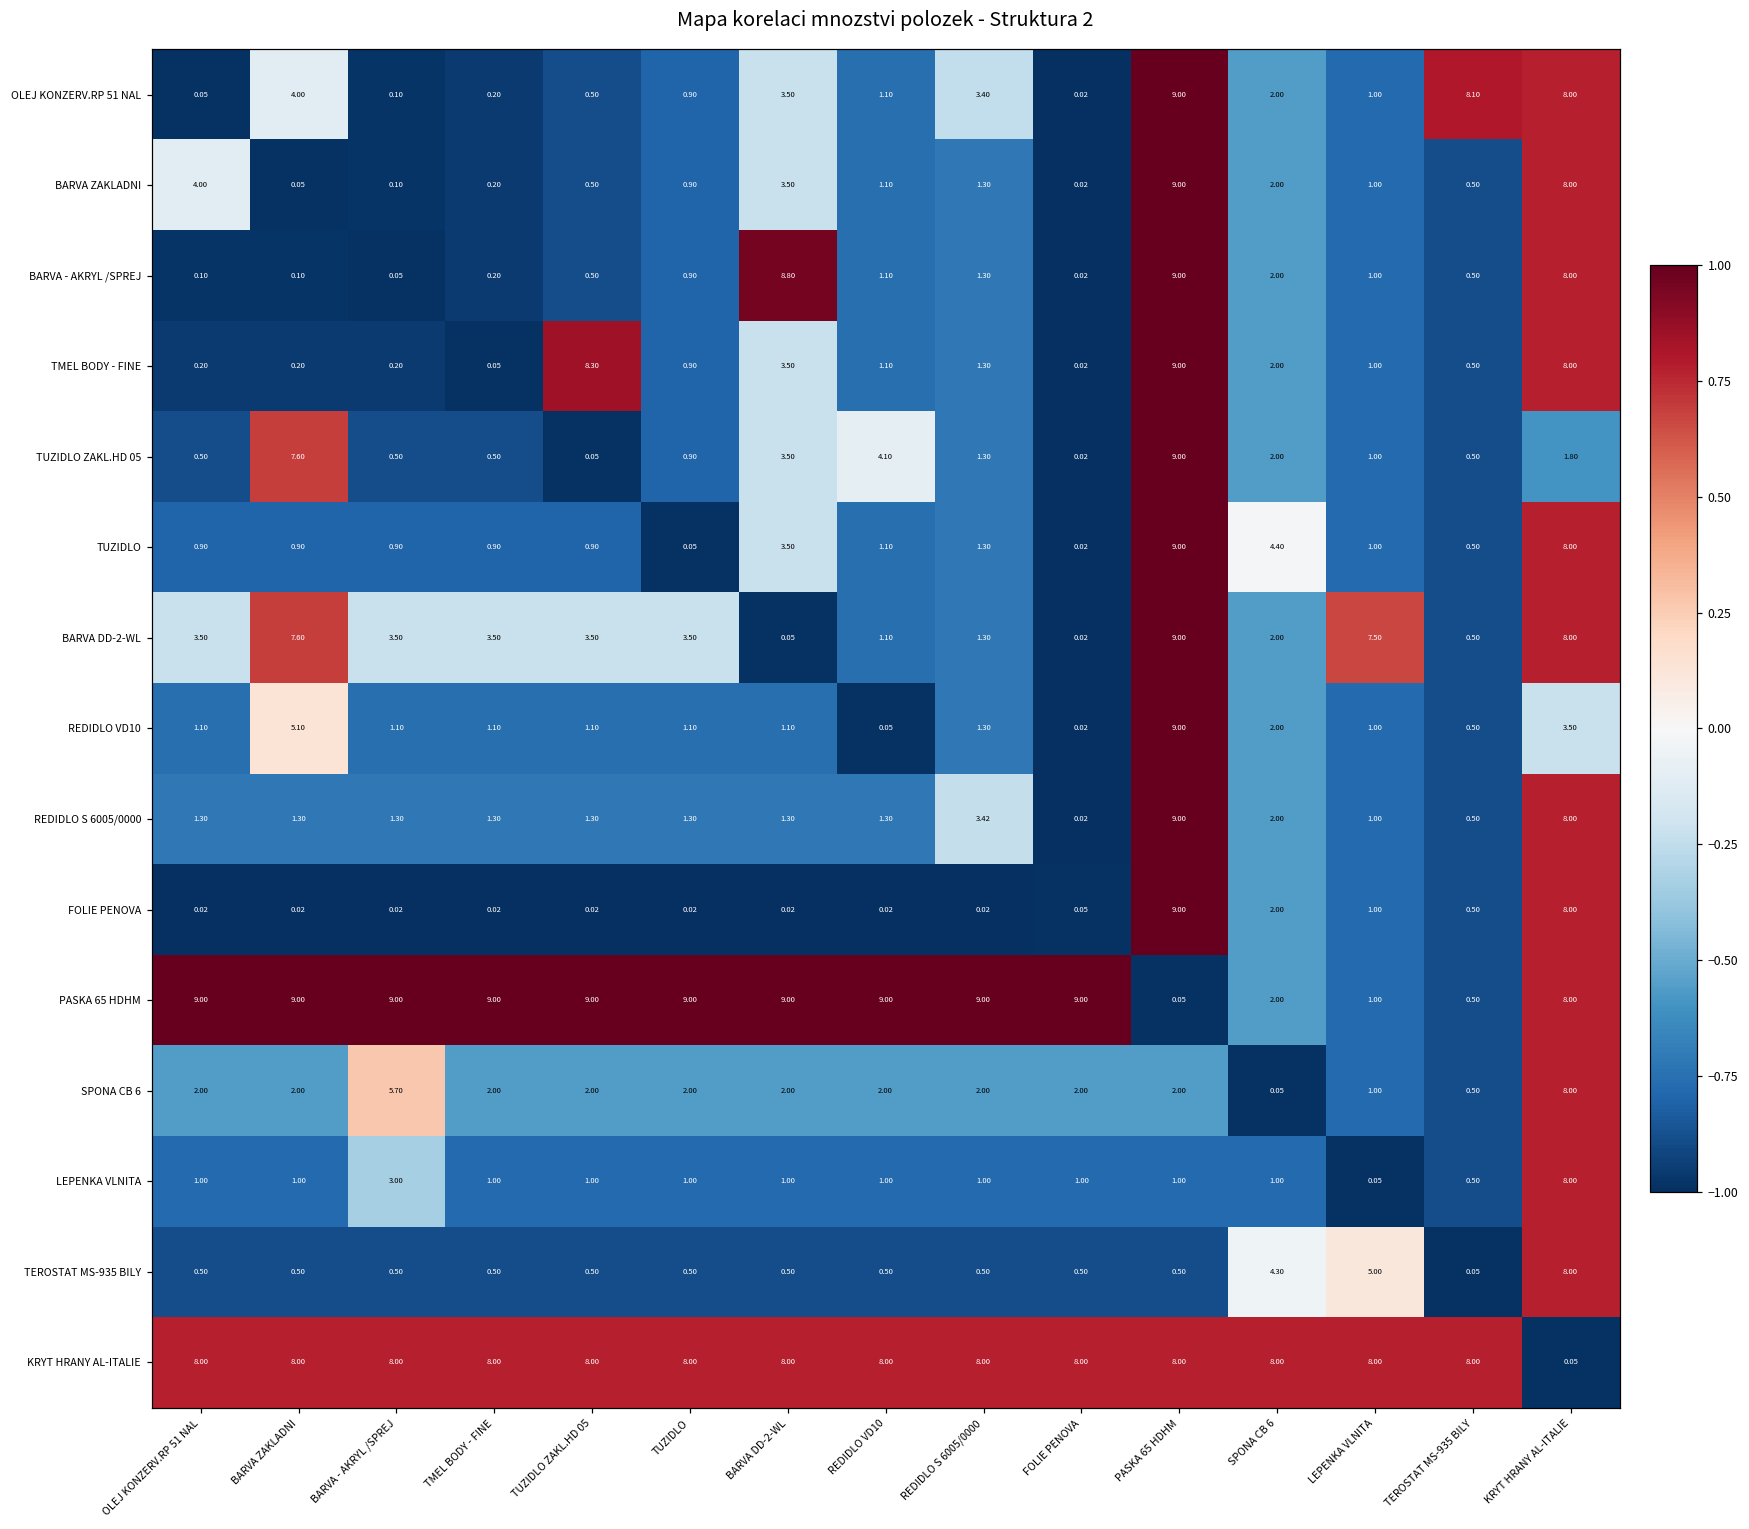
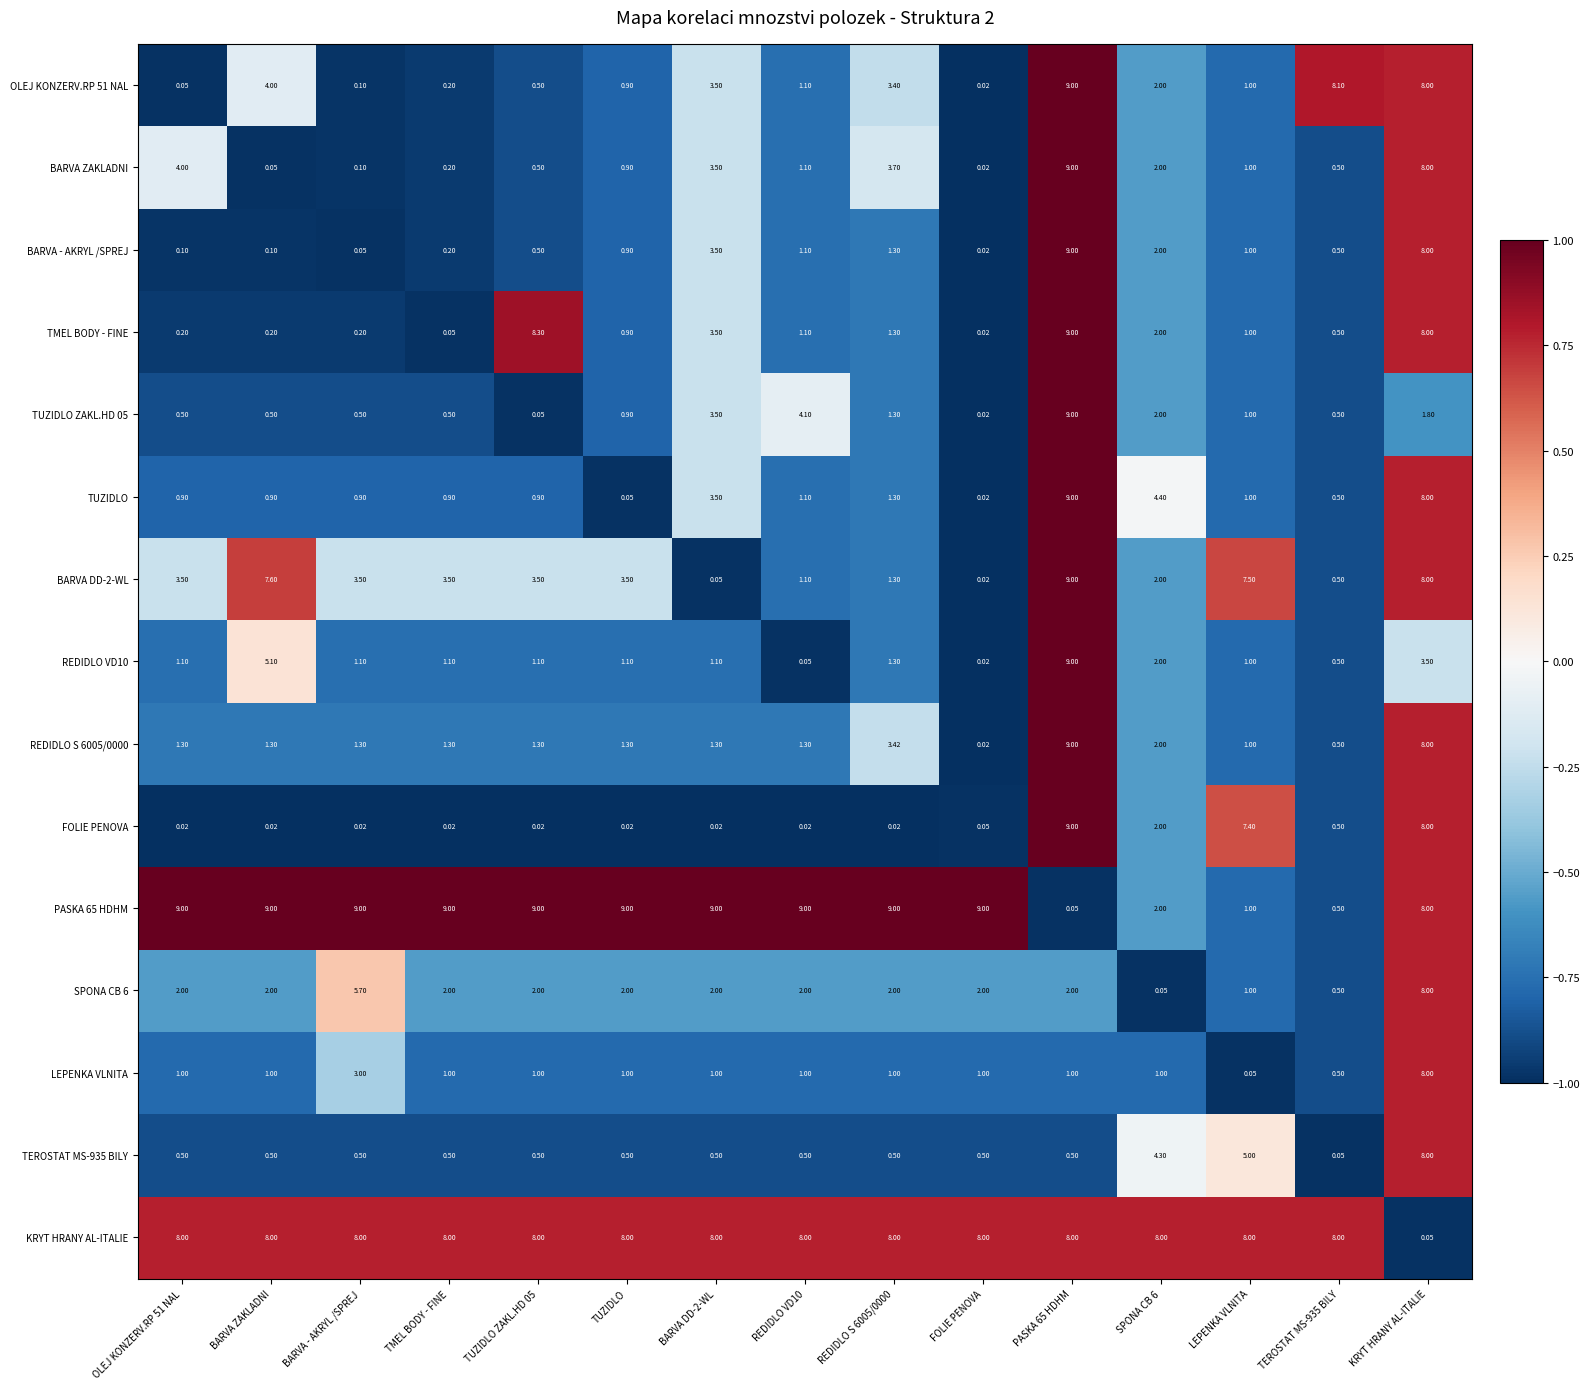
  {
    "BARVA ZAKLADNI": {
      "OLEJ KONZERV.RP 51 NAL": 4.00,
      "BARVA ZAKLADNI": 0.05,
      "BARVA - AKRYL /SPREJ": 0.10,
      "TMEL BODY - FINE": 0.20,
      "TUZIDLO ZAKL.HD 05": 0.50,
      "TUZIDLO": 0.90,
      "BARVA DD-2-WL": 3.50,
      "REDIDLO VD10": 1.10,
-     "REDIDLO S 6005/0000": 1.30,
+     "REDIDLO S 6005/0000": 3.70,
      "FOLIE PENOVA": 0.02,
      "PASKA 65 HDHM": 9.00,
      "SPONA CB 6": 2.00,
      "LEPENKA VLNITA": 1.00,
      "TEROSTAT MS-935 BILY": 0.50,
      "KRYT HRANY AL-ITALIE": 8.00
    },
    "BARVA - AKRYL /SPREJ": {
      "OLEJ KONZERV.RP 51 NAL": 0.10,
      "BARVA ZAKLADNI": 0.10,
      "BARVA - AKRYL /SPREJ": 0.05,
      "TMEL BODY - FINE": 0.20,
      "TUZIDLO ZAKL.HD 05": 0.50,
      "TUZIDLO": 0.90,
-     "BARVA DD-2-WL": 8.80,
+     "BARVA DD-2-WL": 3.50,
      "REDIDLO VD10": 1.10,
      "REDIDLO S 6005/0000": 1.30,
      "FOLIE PENOVA": 0.02,
      "PASKA 65 HDHM": 9.00,
      "SPONA CB 6": 2.00,
      "LEPENKA VLNITA": 1.00,
      "TEROSTAT MS-935 BILY": 0.50,
      "KRYT HRANY AL-ITALIE": 8.00
    },
    "TUZIDLO ZAKL.HD 05": {
      "OLEJ KONZERV.RP 51 NAL": 0.50,
-     "BARVA ZAKLADNI": 7.60,
+     "BARVA ZAKLADNI": 0.50,
      "BARVA - AKRYL /SPREJ": 0.50,
      "TMEL BODY - FINE": 0.50,
      "TUZIDLO ZAKL.HD 05": 0.05,
      "TUZIDLO": 0.90,
      "BARVA DD-2-WL": 3.50,
      "REDIDLO VD10": 4.10,
      "REDIDLO S 6005/0000": 1.30,
      "FOLIE PENOVA": 0.02,
      "PASKA 65 HDHM": 9.00,
      "SPONA CB 6": 2.00,
      "LEPENKA VLNITA": 1.00,
      "TEROSTAT MS-935 BILY": 0.50,
      "KRYT HRANY AL-ITALIE": 1.80
    },
    "FOLIE PENOVA": {
      "OLEJ KONZERV.RP 51 NAL": 0.02,
      "BARVA ZAKLADNI": 0.02,
      "BARVA - AKRYL /SPREJ": 0.02,
      "TMEL BODY - FINE": 0.02,
      "TUZIDLO ZAKL.HD 05": 0.02,
      "TUZIDLO": 0.02,
      "BARVA DD-2-WL": 0.02,
      "REDIDLO VD10": 0.02,
      "REDIDLO S 6005/0000": 0.02,
      "FOLIE PENOVA": 0.05,
      "PASKA 65 HDHM": 9.00,
      "SPONA CB 6": 2.00,
-     "LEPENKA VLNITA": 1.00,
+     "LEPENKA VLNITA": 7.40,
      "TEROSTAT MS-935 BILY": 0.50,
      "KRYT HRANY AL-ITALIE": 8.00
    }
  }
